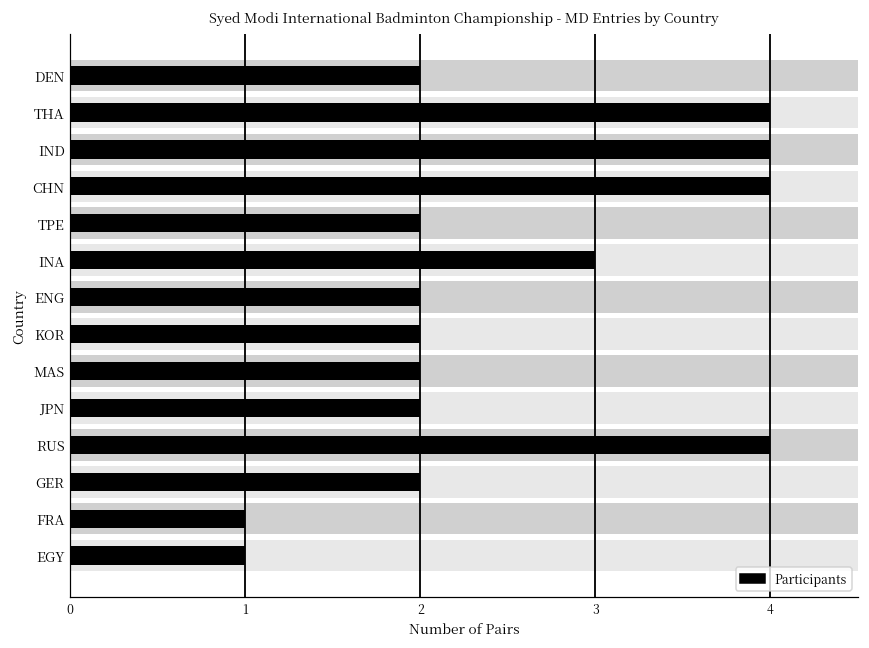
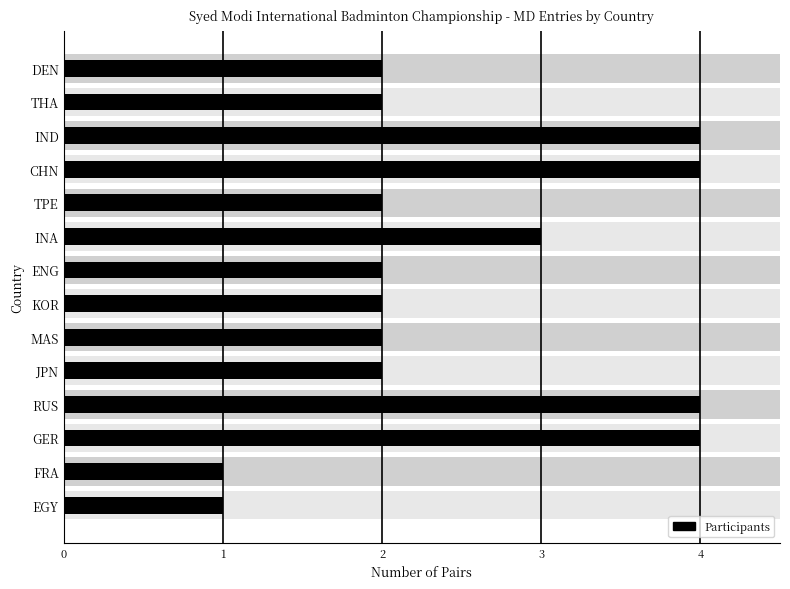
  {
    "Participants": {
-     "THA": 4,
-     "GER": 2
+     "THA": 2,
+     "GER": 4
    }
  }
